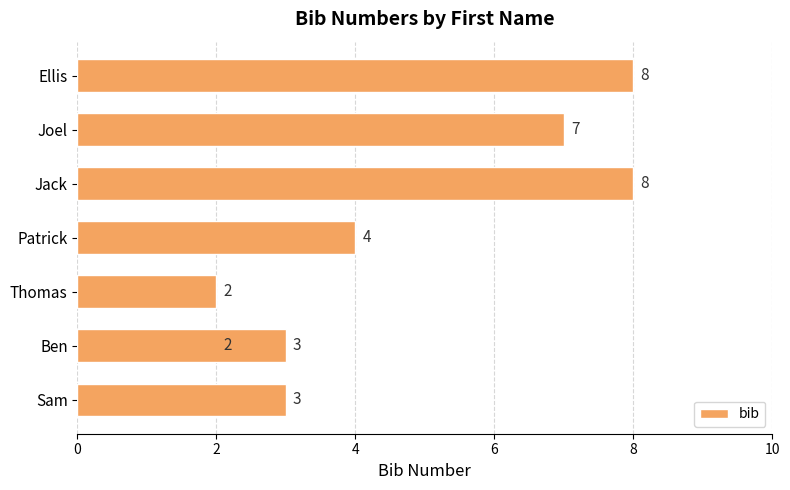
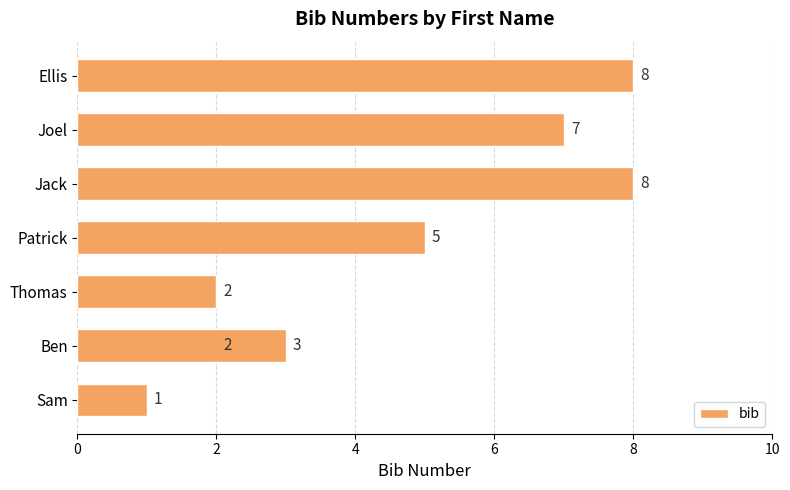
  {
    "Ellis": 8,
    "Joel": 7,
    "Jack": 8,
-   "Patrick": 4,
+   "Patrick": 5,
    "Thomas": 2,
-   "Sam": 3
+   "Sam": 1
  }
